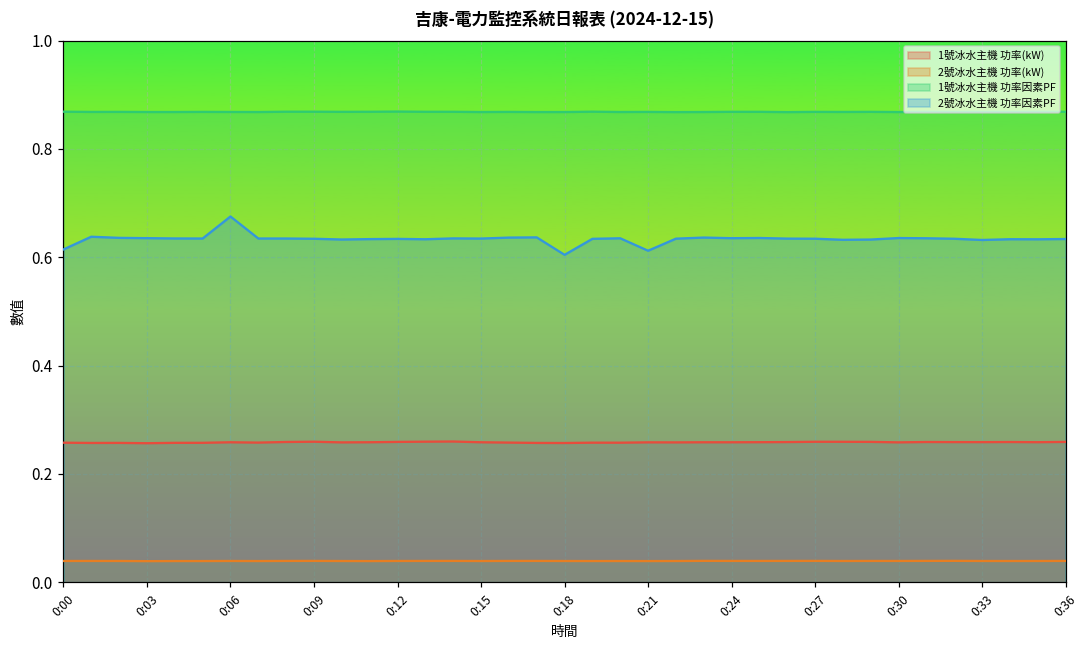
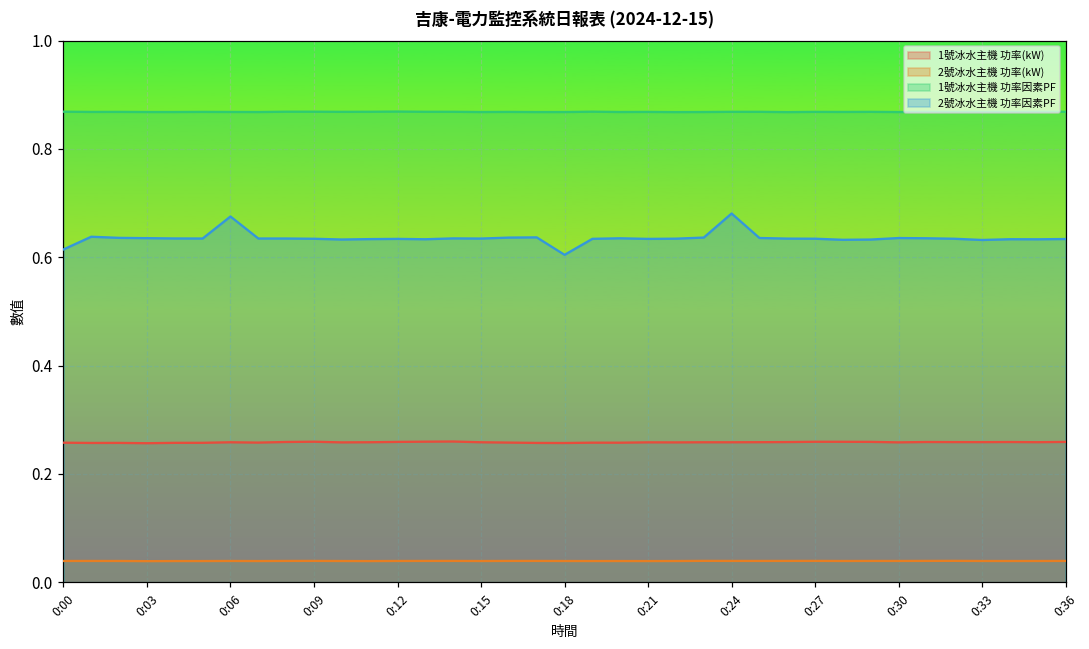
  {
    "1號冰水主機 功率因素PF": {
      "0:00": 0.87,
      "0:03": 0.87,
      "0:06": 0.87,
      "0:09": 0.87,
      "0:12": 0.87,
      "0:15": 0.87,
      "0:18": 0.87,
      "0:21": 0.87,
      "0:24": 0.87,
      "0:27": 0.87,
      "0:30": 0.87,
      "0:36": 0.87
    },
    "2號冰水主機 功率因素PF": {
      "0:00": 0.61,
      "0:03": 0.64,
      "0:06": 0.68,
      "0:09": 0.63,
      "0:12": 0.63,
      "0:15": 0.63,
      "0:18": 0.60,
-     "0:21": 0.61,
-     "0:24": 0.64,
+     "0:21": 0.63,
+     "0:24": 0.68,
      "0:27": 0.63,
      "0:30": 0.64,
      "0:33": 0.63,
      "0:36": 0.63
    }
  }
